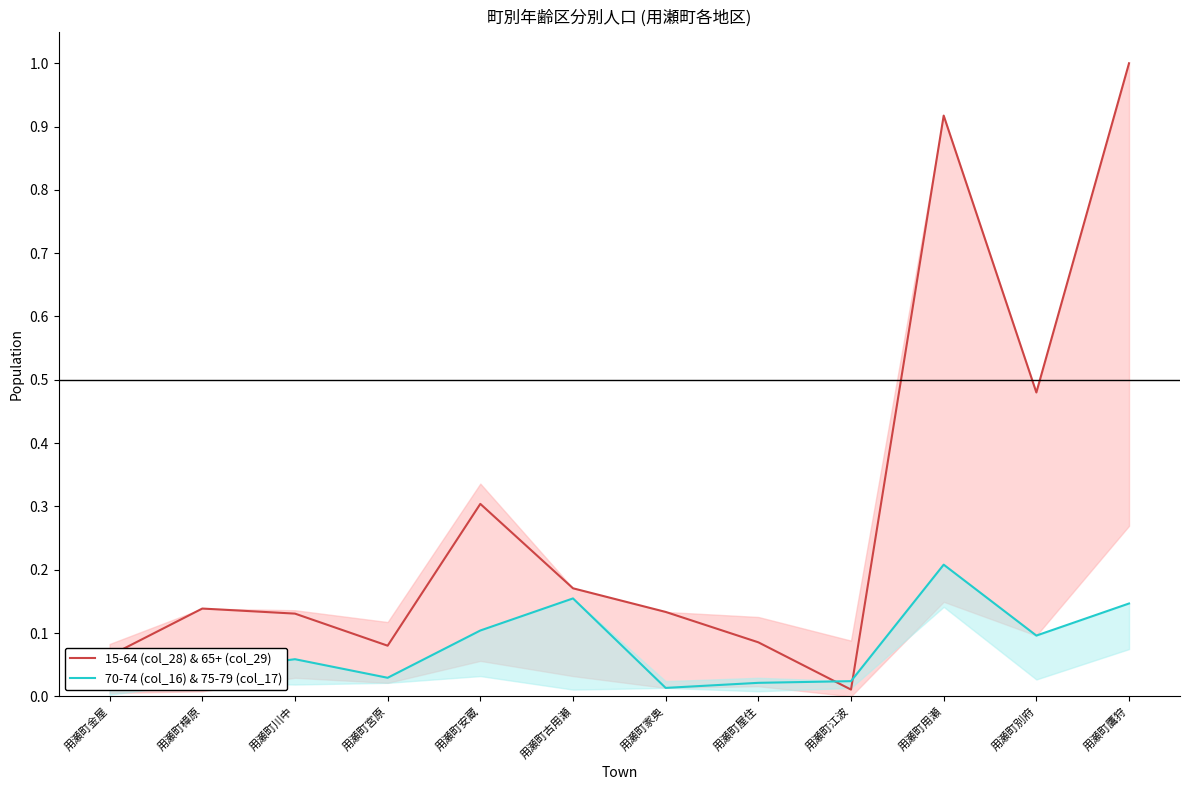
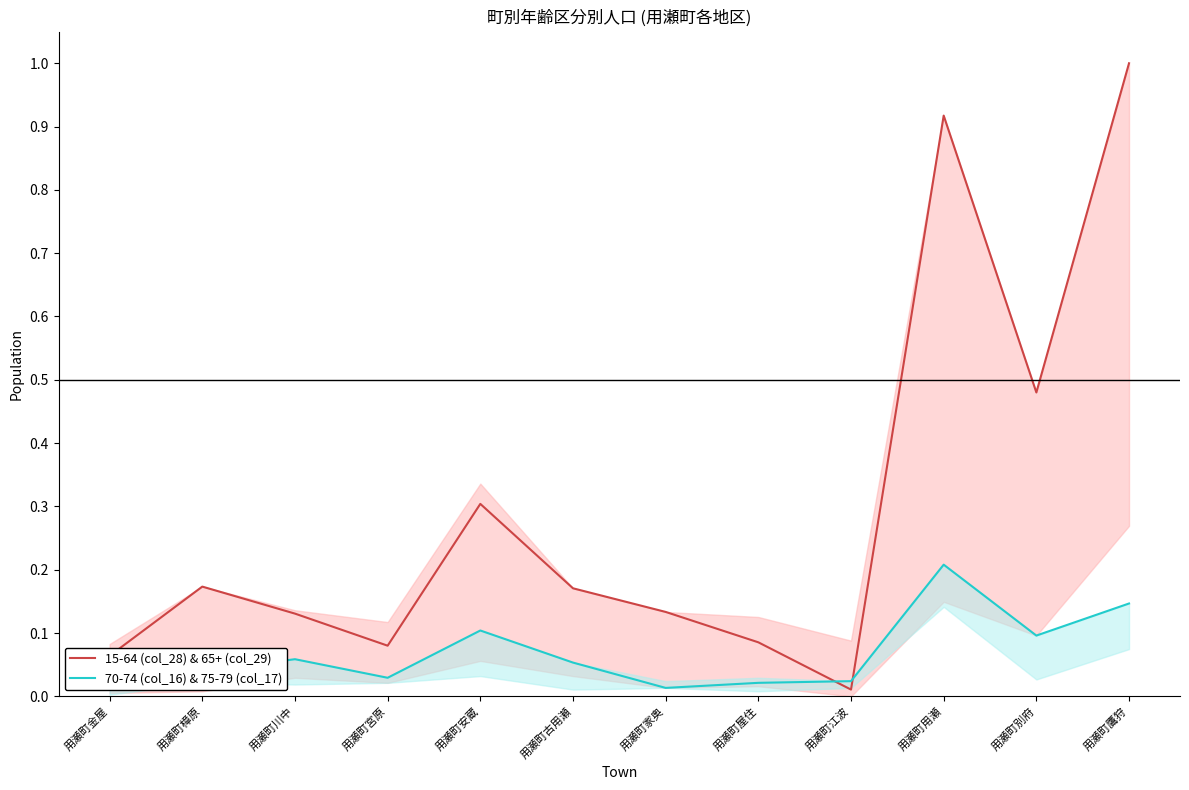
  {
    "15-64 (col_28) & 65+ (col_29)": {
-     "用瀬町樟原": 0.14,
+     "用瀬町樟原": 0.17,
      "用瀬町川中": 0.13,
      "用瀬町宮原": 0.08,
      "用瀬町安蔵": 0.30,
      "用瀬町屋住": 0.09,
      "用瀬町江波": 0.01
    },
    "70-74 (col_16) & 75-79 (col_17)": {
-     "用瀬町古用瀬": 0.15,
+     "用瀬町古用瀬": 0.05,
      "用瀬町家奥": 0.01,
      "用瀬町屋住": 0.02
    }
  }
